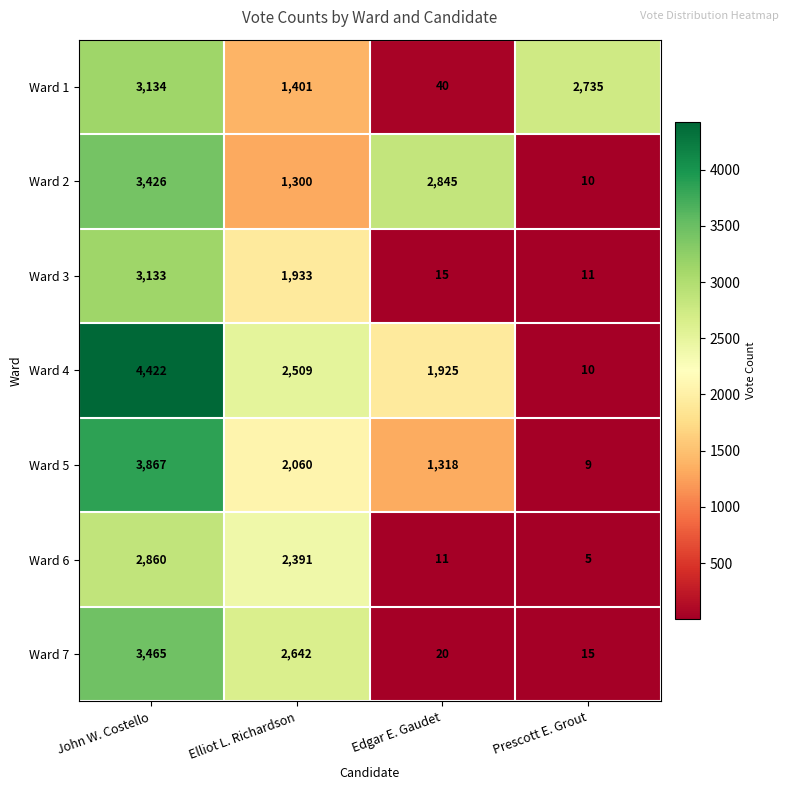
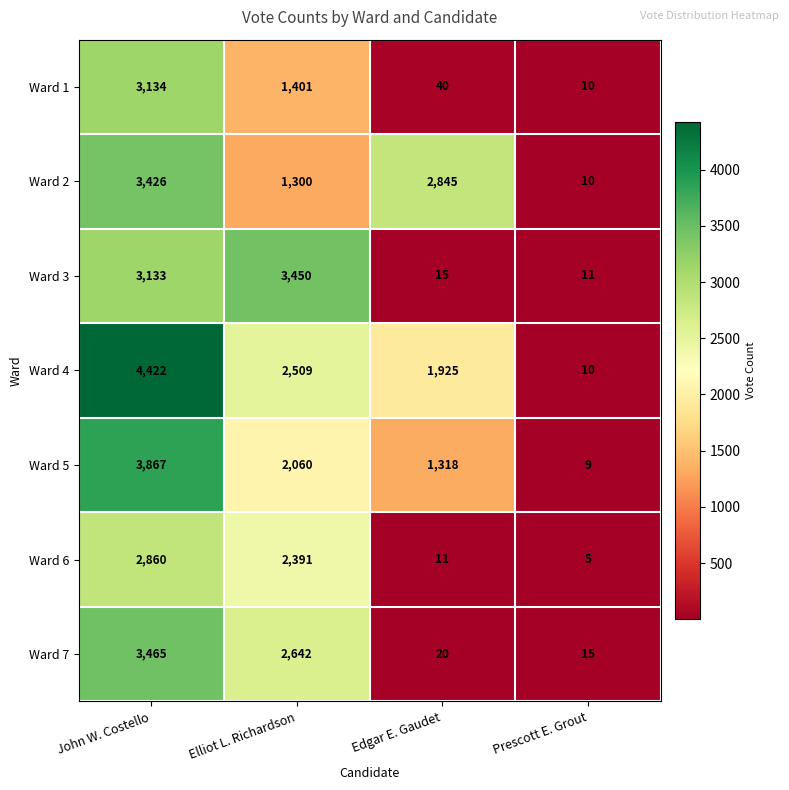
  {
    "Ward 1": {
      "John W. Costello": "3,134",
      "Elliot L. Richardson": "1,401",
      "Edgar E. Gaudet": "40",
-     "Prescott E. Grout": "2,735"
+     "Prescott E. Grout": "10"
    },
    "Ward 2": {
      "John W. Costello": "3,426",
      "Elliot L. Richardson": "1,300",
      "Edgar E. Gaudet": "2,845",
      "Prescott E. Grout": "10"
    },
    "Ward 3": {
      "John W. Costello": "3,133",
-     "Elliot L. Richardson": "1,933",
+     "Elliot L. Richardson": "3,450",
      "Edgar E. Gaudet": "15",
      "Prescott E. Grout": "11"
    },
    "Ward 4": {
      "John W. Costello": "4,422",
      "Elliot L. Richardson": "2,509",
      "Edgar E. Gaudet": "1,925",
      "Prescott E. Grout": "10"
    },
    "Ward 5": {
      "John W. Costello": "3,867",
      "Elliot L. Richardson": "2,060",
      "Edgar E. Gaudet": "1,318",
      "Prescott E. Grout": "9"
    },
    "Ward 6": {
      "John W. Costello": "2,860",
      "Elliot L. Richardson": "2,391",
      "Edgar E. Gaudet": "11",
      "Prescott E. Grout": "5"
    },
    "Ward 7": {
      "John W. Costello": "3,465",
      "Elliot L. Richardson": "2,642",
      "Edgar E. Gaudet": "20",
      "Prescott E. Grout": "15"
    }
  }
